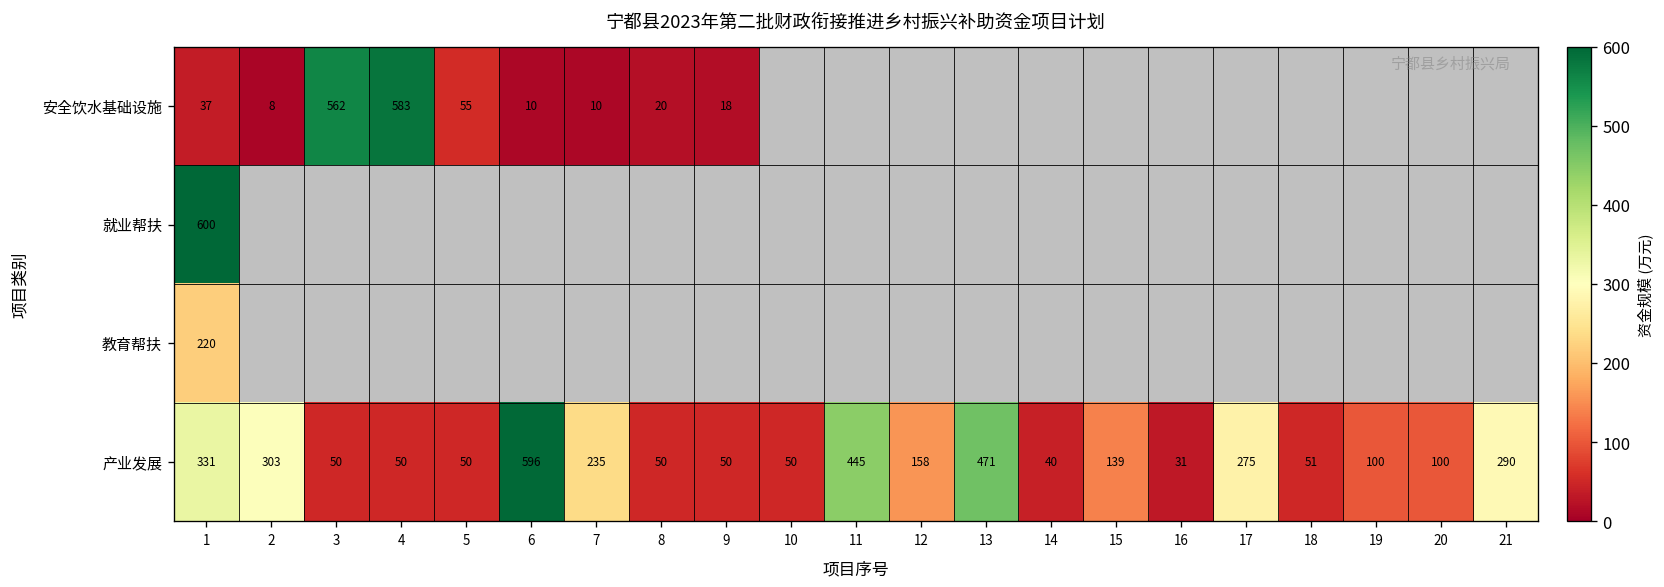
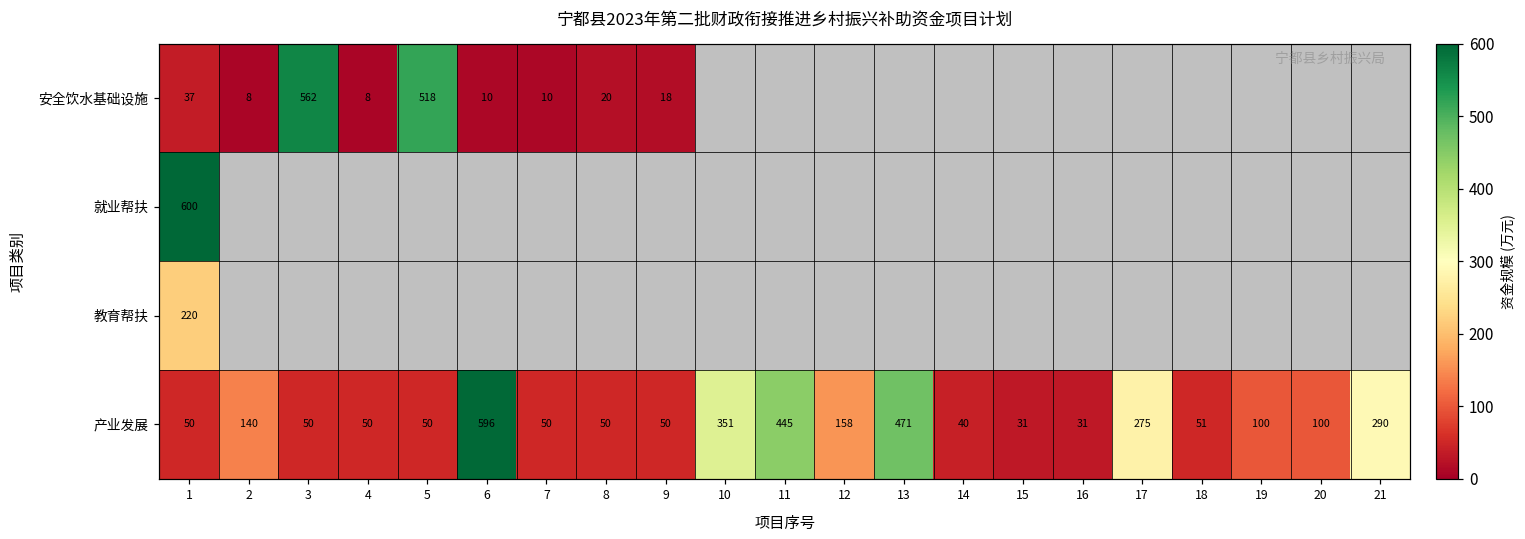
  {
    "安全饮水基础设施": {
      "1": 37,
      "2": 8,
      "3": 562,
-     "4": 583,
-     "5": 55,
+     "4": 8,
+     "5": 518,
      "6": 10,
      "7": 10,
      "8": 20,
      "9": 18
    },
    "就业帮扶": {
      "1": 600
    },
    "教育帮扶": {
      "1": 220
    },
    "产业发展": {
-     "1": 331,
-     "2": 303,
+     "1": 50,
+     "2": 140,
      "3": 50,
      "4": 50,
      "5": 50,
      "6": 596,
-     "7": 235,
+     "7": 50,
      "8": 50,
      "9": 50,
-     "10": 50,
+     "10": 351,
      "11": 445,
      "12": 158,
      "13": 471,
      "14": 40,
-     "15": 139,
+     "15": 31,
      "16": 31,
      "17": 275,
      "18": 51,
      "19": 100,
      "20": 100,
      "21": 290
    }
  }
